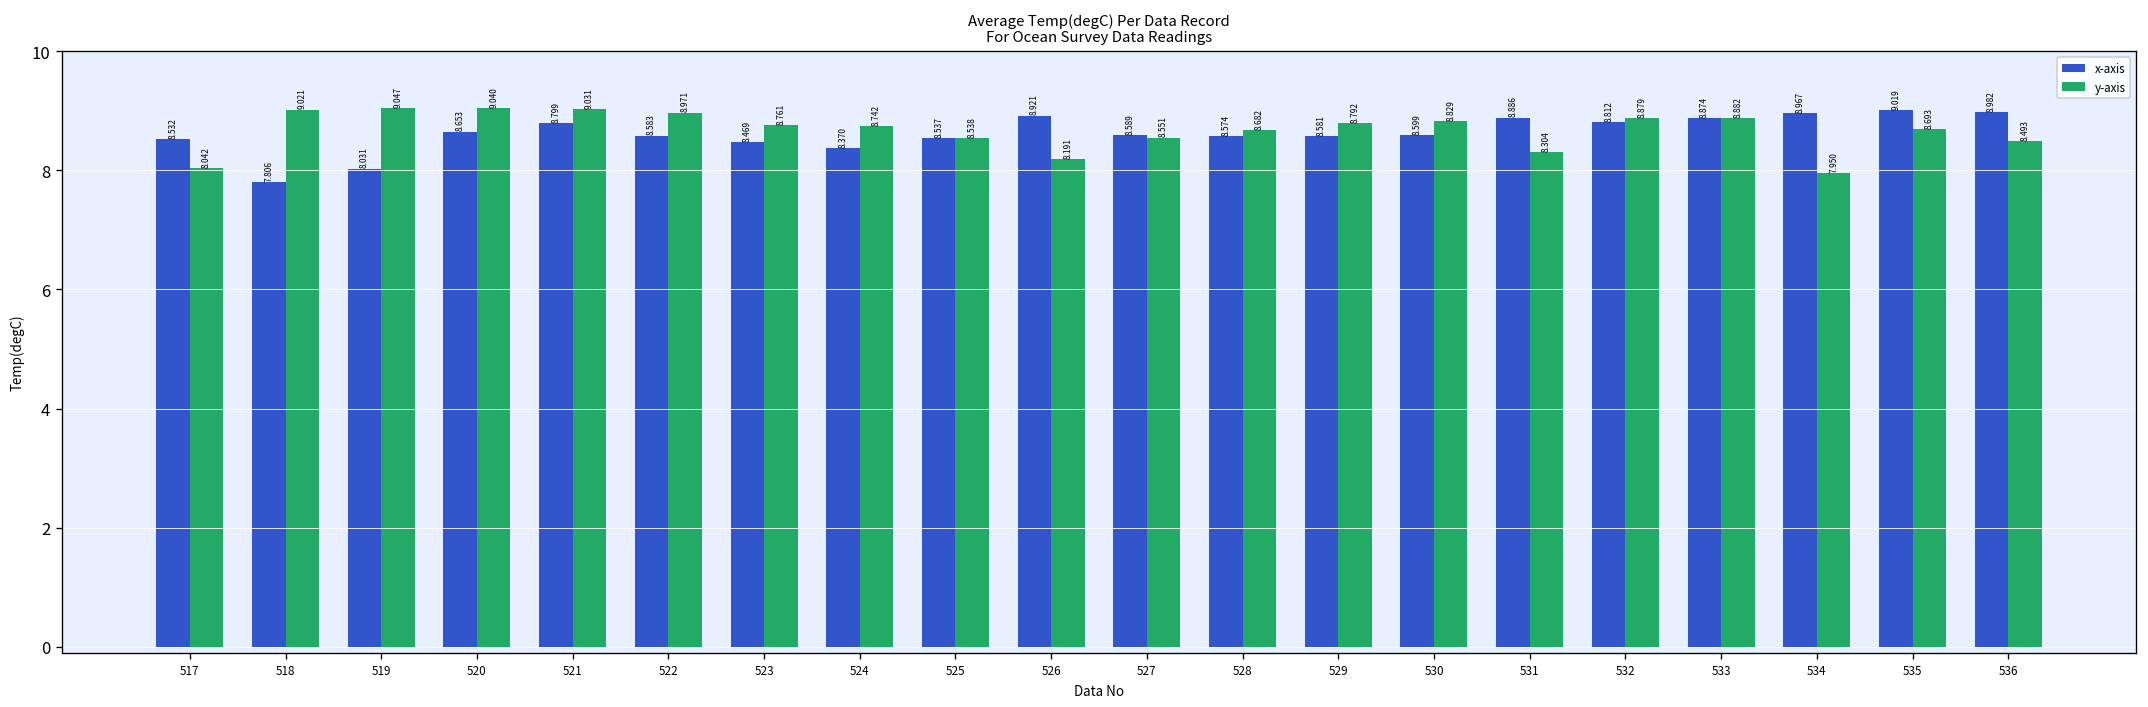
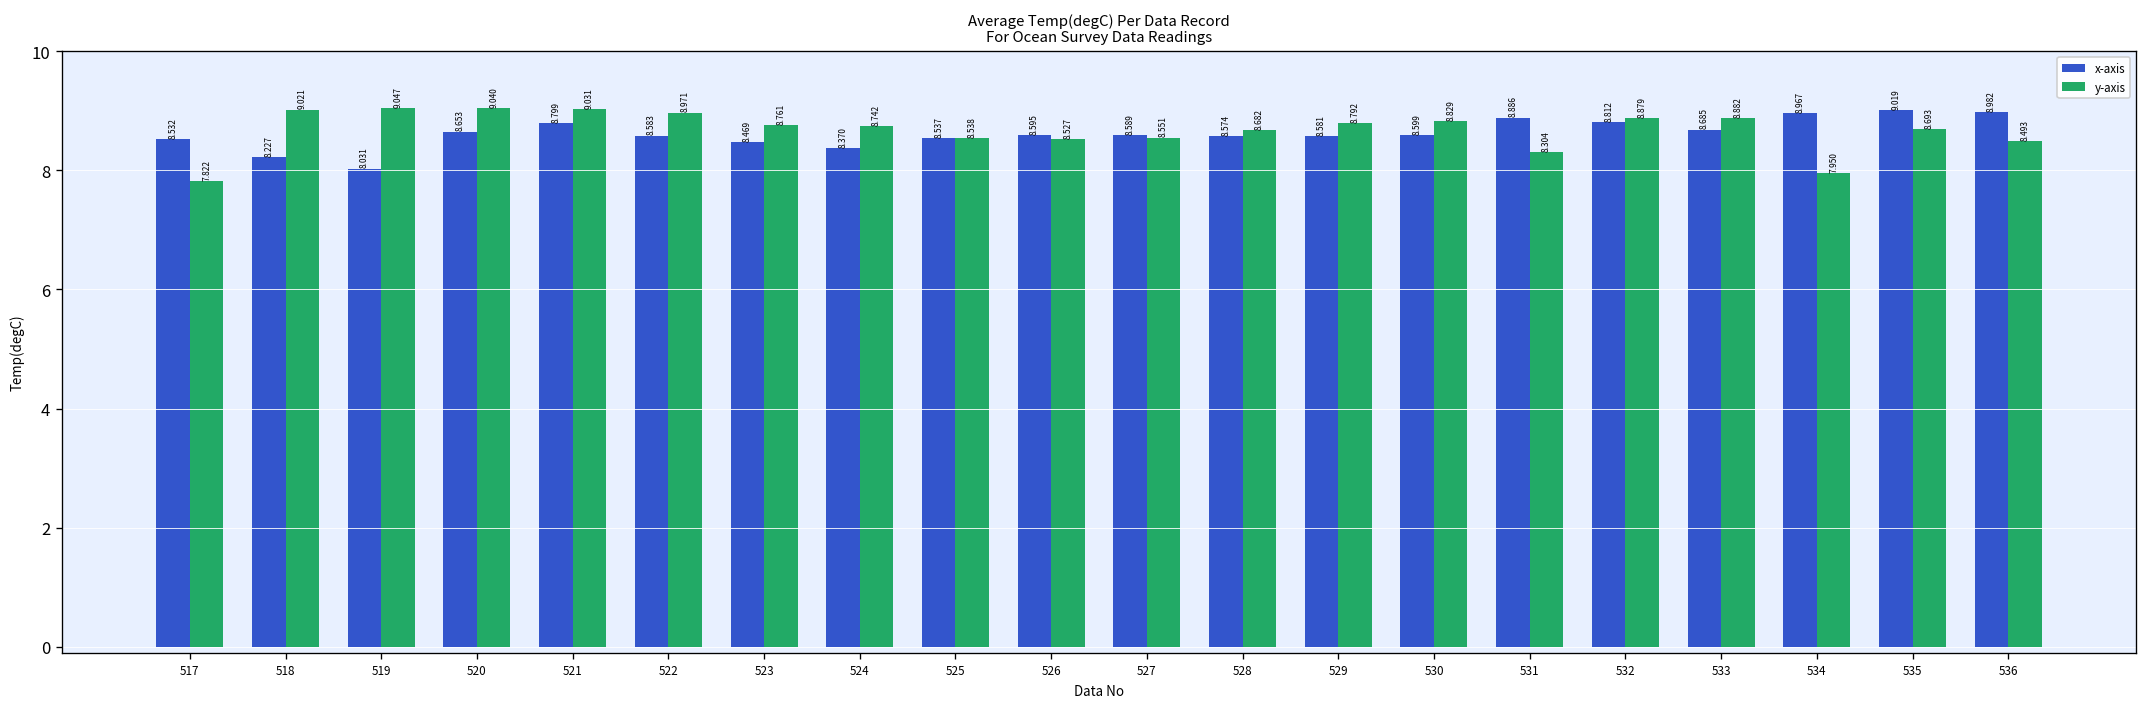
  {
    "x-axis": {
      "517": 8.532,
-     "518": 7.806,
+     "518": 8.227,
      "519": 8.031,
      "520": 8.653,
      "521": 8.799,
      "522": 8.583,
      "523": 8.469,
      "524": 8.370,
      "525": 8.537,
-     "526": 8.921,
+     "526": 8.595,
      "527": 8.589,
      "528": 8.574,
      "529": 8.581,
      "530": 8.599,
      "531": 8.886,
      "532": 8.812,
-     "533": 8.874,
+     "533": 8.685,
      "534": 8.967,
      "535": 9.019,
      "536": 8.982
    },
    "y-axis": {
-     "517": 8.042,
+     "517": 7.822,
      "518": 9.021,
      "519": 9.047,
      "520": 9.040,
      "521": 9.031,
      "522": 8.971,
      "523": 8.761,
      "524": 8.742,
      "525": 8.538,
-     "526": 8.191,
+     "526": 8.527,
      "527": 8.551,
      "528": 8.682,
      "529": 8.792,
      "530": 8.829,
      "531": 8.304,
      "532": 8.879,
      "533": 8.882,
      "534": 7.950,
      "535": 8.693,
      "536": 8.493
    }
  }
